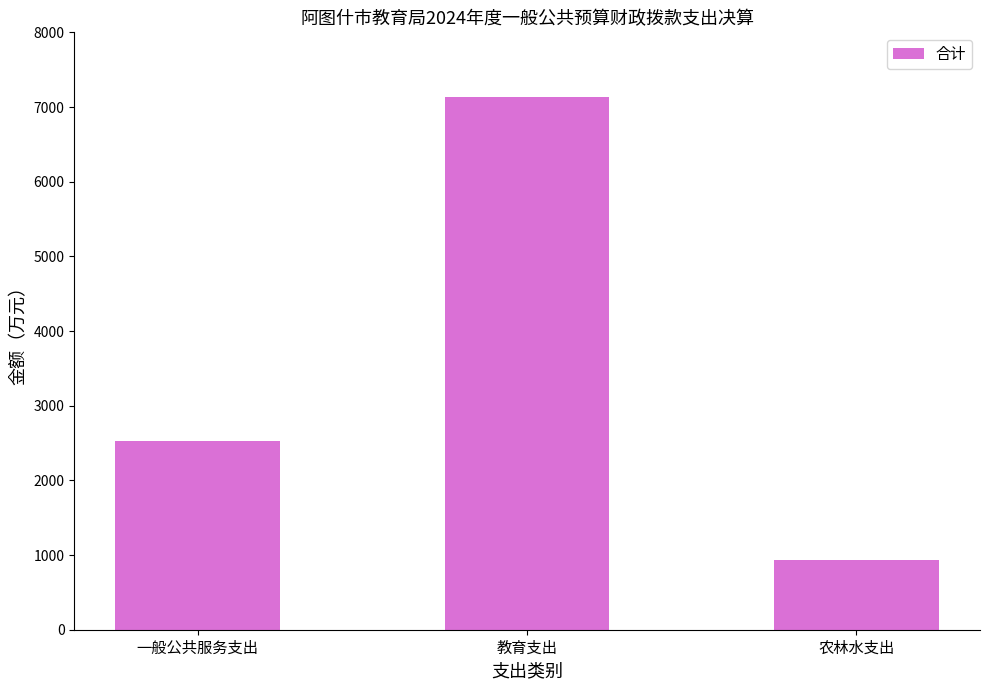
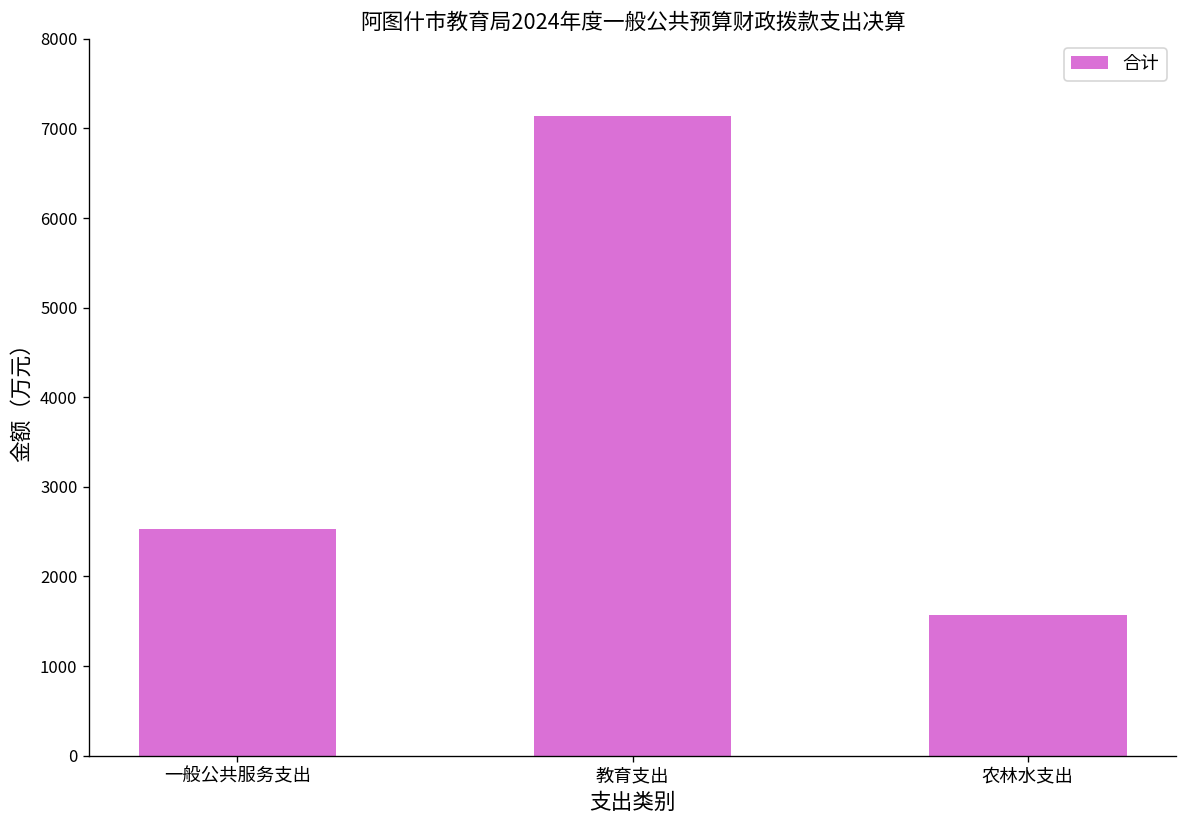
  {
    "一般公共服务支出": 2500,
    "教育支出": 7100,
-   "农林水支出": 900
+   "农林水支出": 1600
  }
